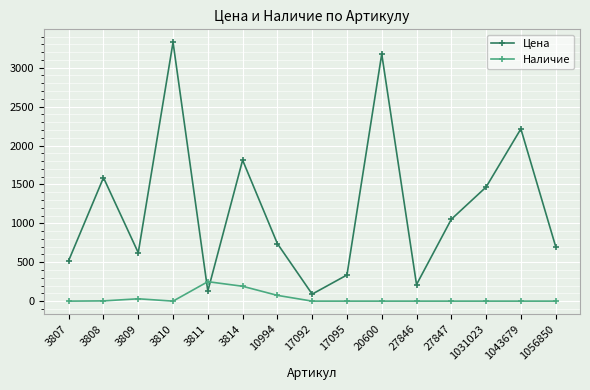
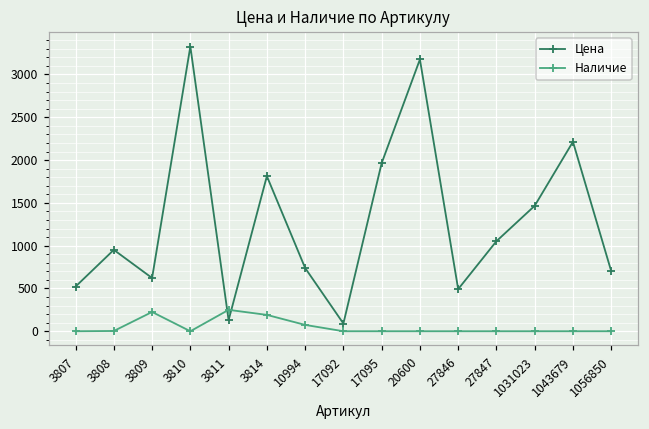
  {
    "Цена": {
      "3807": 500,
-     "3808": 1600,
+     "3808": 1000,
      "3809": 600,
      "3810": 3300,
      "3811": 100,
      "3814": 1800,
      "10994": 700,
      "17092": 100,
-     "17095": 300,
+     "17095": 2000,
      "20600": 3200,
-     "27846": 200,
+     "27846": 500,
      "27847": 1100,
      "1031023": 1500,
      "1043679": 2200,
      "1056850": 700
    },
    "Наличие": {
      "3807": 0,
      "3808": 0,
-     "3809": 0,
+     "3809": 200,
      "3810": 0,
      "3811": 300,
      "3814": 200,
      "10994": 100,
      "17092": 0,
      "17095": 0,
      "20600": 0,
      "27846": 0,
      "27847": 0,
      "1031023": 0,
      "1043679": 0,
      "1056850": 0
    }
  }
